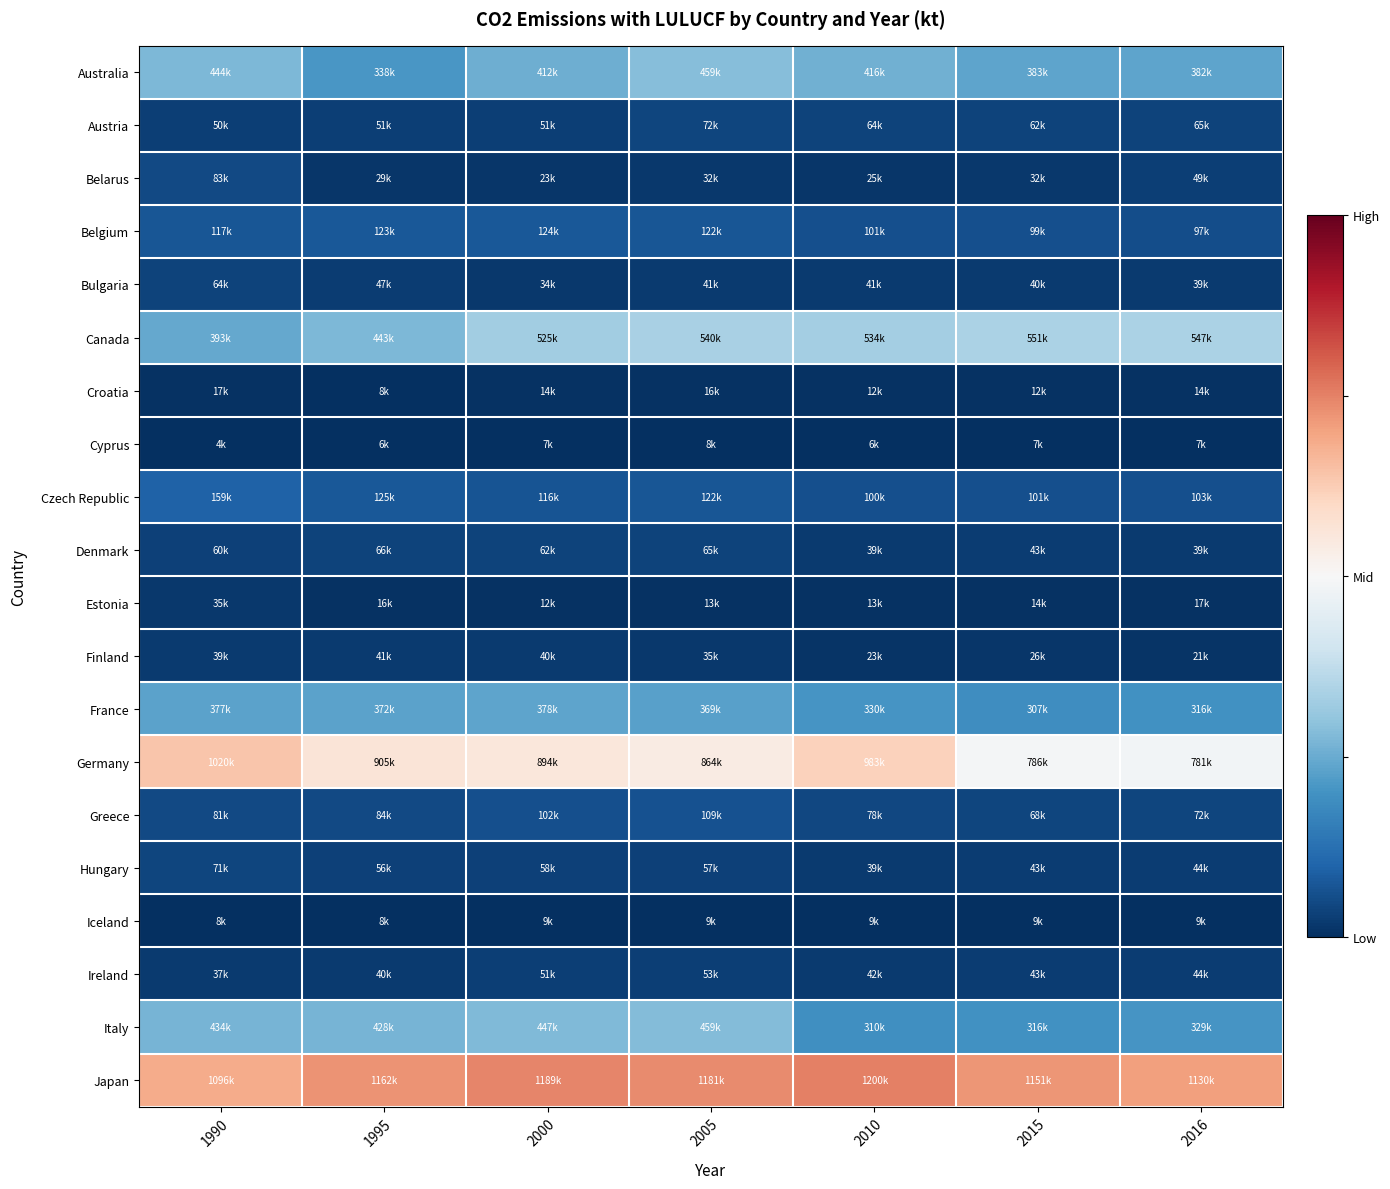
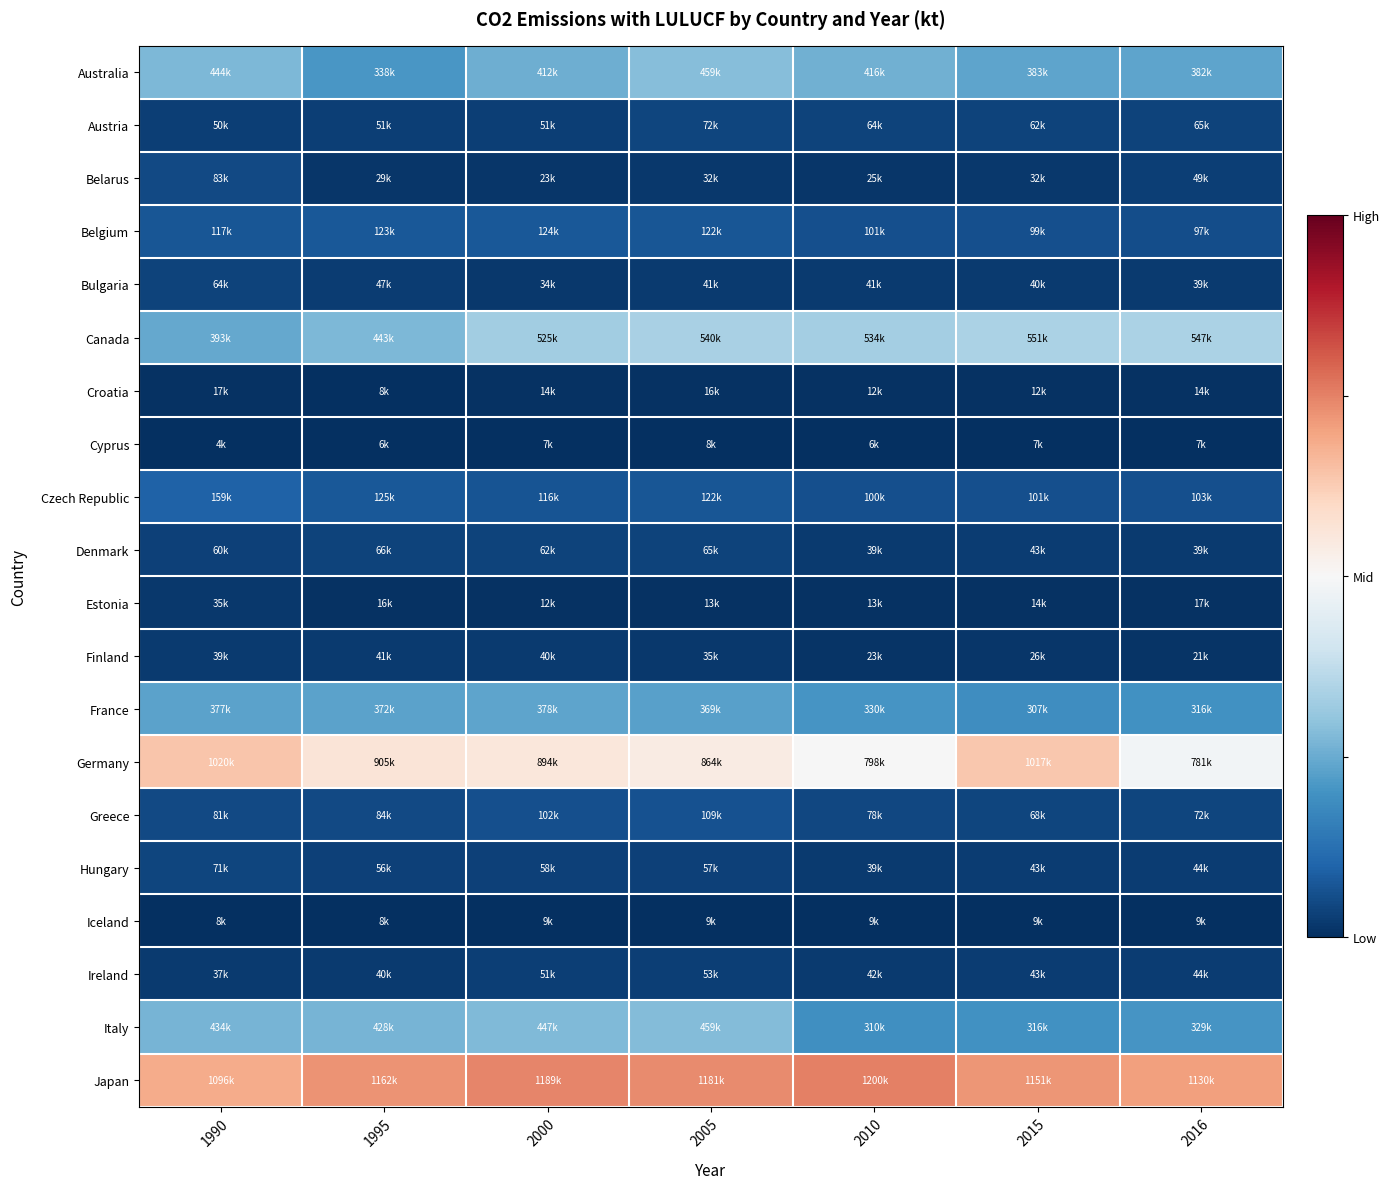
  {
    "Australia": {
      "1990": "444k",
      "1995": "338k",
      "2000": "412k",
      "2005": "459k",
      "2010": "416k",
      "2015": "383k",
      "2016": "382k"
    },
    "Austria": {
      "1990": "50k",
      "1995": "51k",
      "2000": "51k",
      "2005": "72k",
      "2010": "64k",
      "2015": "62k",
      "2016": "65k"
    },
    "Belarus": {
      "1990": "83k",
      "1995": "29k",
      "2000": "23k",
      "2005": "32k",
      "2010": "25k",
      "2015": "32k",
      "2016": "49k"
    },
    "Belgium": {
      "1990": "117k",
      "1995": "123k",
      "2000": "124k",
      "2005": "122k",
      "2010": "101k",
      "2015": "99k",
      "2016": "97k"
    },
    "Bulgaria": {
      "1990": "64k",
      "1995": "47k",
      "2000": "34k",
      "2005": "41k",
      "2010": "41k",
      "2015": "40k",
      "2016": "39k"
    },
    "Canada": {
      "1990": "393k",
      "1995": "443k",
      "2000": "525k",
      "2005": "540k",
      "2010": "534k",
      "2015": "551k",
      "2016": "547k"
    },
    "Croatia": {
      "1990": "17k",
      "1995": "8k",
      "2000": "14k",
      "2005": "16k",
      "2010": "12k",
      "2015": "12k",
      "2016": "14k"
    },
    "Cyprus": {
      "1990": "4k",
      "1995": "6k",
      "2000": "7k",
      "2005": "8k",
      "2010": "6k",
      "2015": "7k",
      "2016": "7k"
    },
    "Czech Republic": {
      "1990": "159k",
      "1995": "125k",
      "2000": "116k",
      "2005": "122k",
      "2010": "100k",
      "2015": "101k",
      "2016": "103k"
    },
    "Denmark": {
      "1990": "60k",
      "1995": "66k",
      "2000": "62k",
      "2005": "65k",
      "2010": "39k",
      "2015": "43k",
      "2016": "39k"
    },
    "Estonia": {
      "1990": "35k",
      "1995": "16k",
      "2000": "12k",
      "2005": "13k",
      "2010": "13k",
      "2015": "14k",
      "2016": "17k"
    },
    "Finland": {
      "1990": "39k",
      "1995": "41k",
      "2000": "40k",
      "2005": "35k",
      "2010": "23k",
      "2015": "26k",
      "2016": "21k"
    },
    "France": {
      "1990": "377k",
      "1995": "372k",
      "2000": "378k",
      "2005": "369k",
      "2010": "330k",
      "2015": "307k",
      "2016": "316k"
    },
    "Germany": {
      "1990": "1020k",
      "1995": "905k",
      "2000": "894k",
      "2005": "864k",
-     "2010": "983k",
-     "2015": "786k",
+     "2010": "798k",
+     "2015": "1017k",
      "2016": "781k"
    },
    "Greece": {
      "1990": "81k",
      "1995": "84k",
      "2000": "102k",
      "2005": "109k",
      "2010": "78k",
      "2015": "68k",
      "2016": "72k"
    },
    "Hungary": {
      "1990": "71k",
      "1995": "56k",
      "2000": "58k",
      "2005": "57k",
      "2010": "39k",
      "2015": "43k",
      "2016": "44k"
    },
    "Iceland": {
      "1990": "8k",
      "1995": "8k",
      "2000": "9k",
      "2005": "9k",
      "2010": "9k",
      "2015": "9k",
      "2016": "9k"
    },
    "Ireland": {
      "1990": "37k",
      "1995": "40k",
      "2000": "51k",
      "2005": "53k",
      "2010": "42k",
      "2015": "43k",
      "2016": "44k"
    },
    "Italy": {
      "1990": "434k",
      "1995": "428k",
      "2000": "447k",
      "2005": "459k",
      "2010": "310k",
      "2015": "316k",
      "2016": "329k"
    },
    "Japan": {
      "1990": "1096k",
      "1995": "1162k",
      "2000": "1189k",
      "2005": "1181k",
      "2010": "1200k",
      "2015": "1151k",
      "2016": "1130k"
    }
  }
